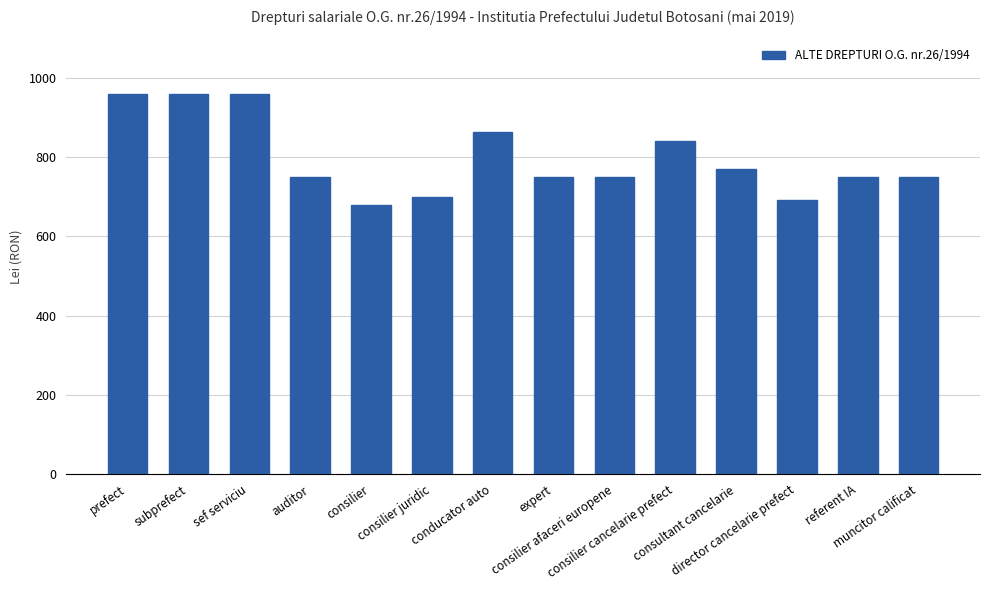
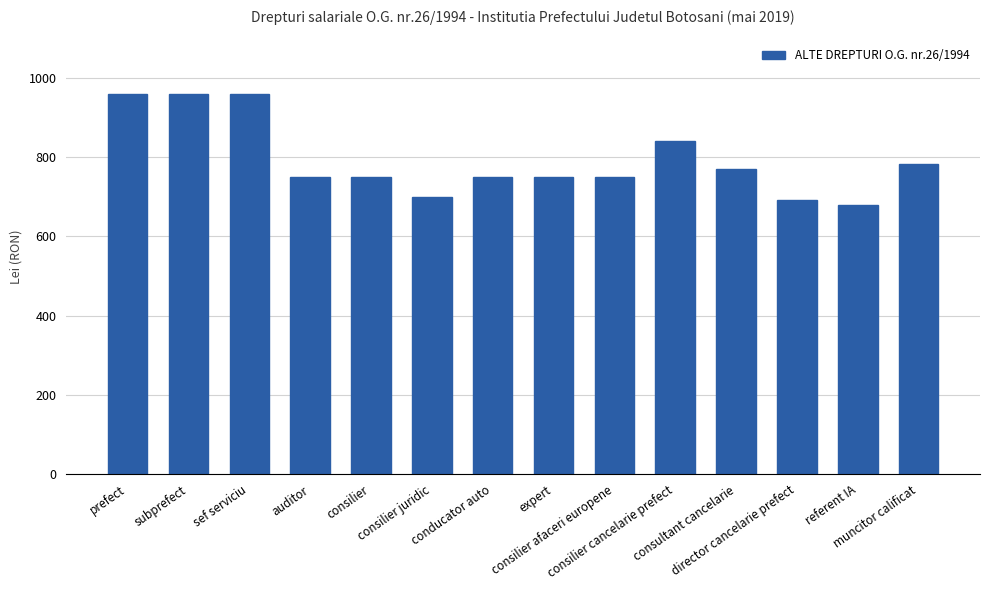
  {
    "prefect": 960,
    "subprefect": 960,
    "sef serviciu": 960,
    "auditor": 750,
-   "consilier": 680,
+   "consilier": 750,
    "consilier juridic": 700,
-   "conducator auto": 860,
+   "conducator auto": 750,
    "expert": 750,
    "consilier afaceri europene": 750,
    "consilier cancelarie prefect": 840,
    "consultant cancelarie": 770,
    "director cancelarie prefect": 690,
-   "referent IA": 750,
-   "muncitor calificat": 750
+   "referent IA": 680,
+   "muncitor calificat": 780
  }
